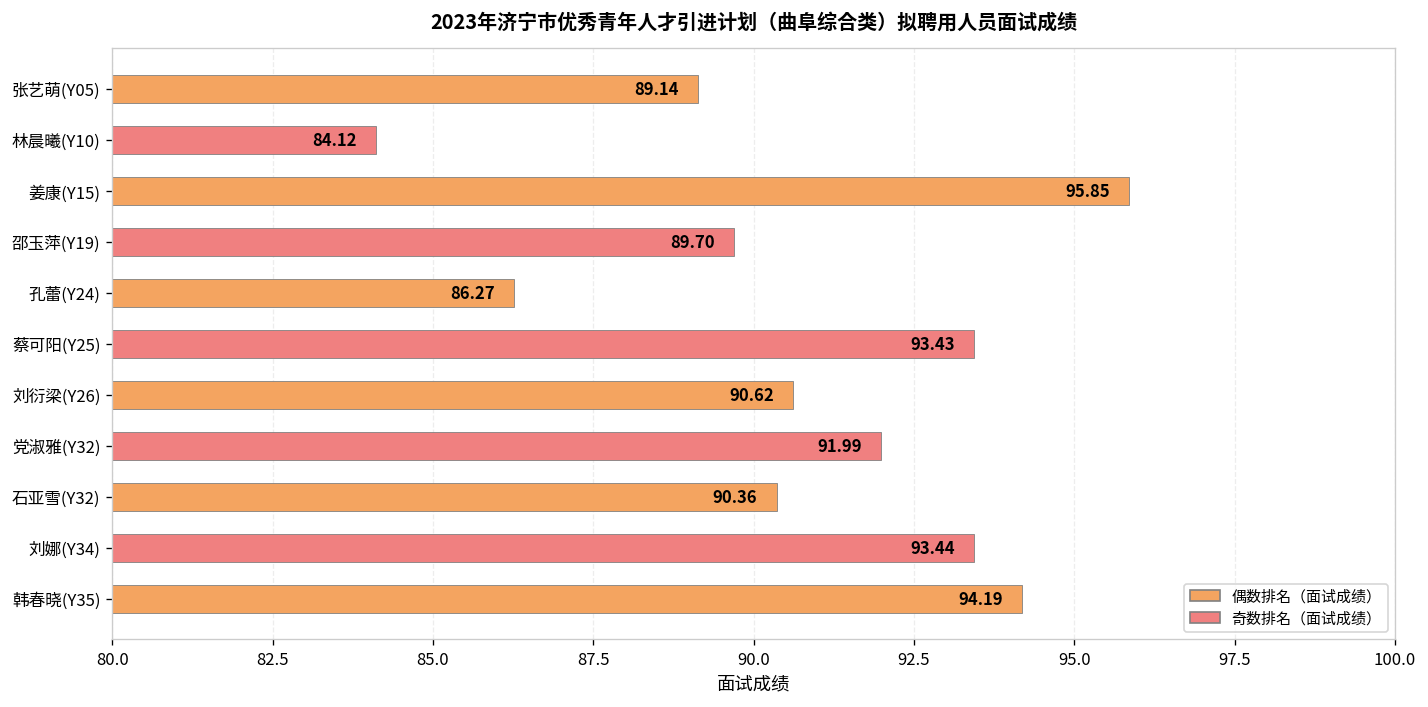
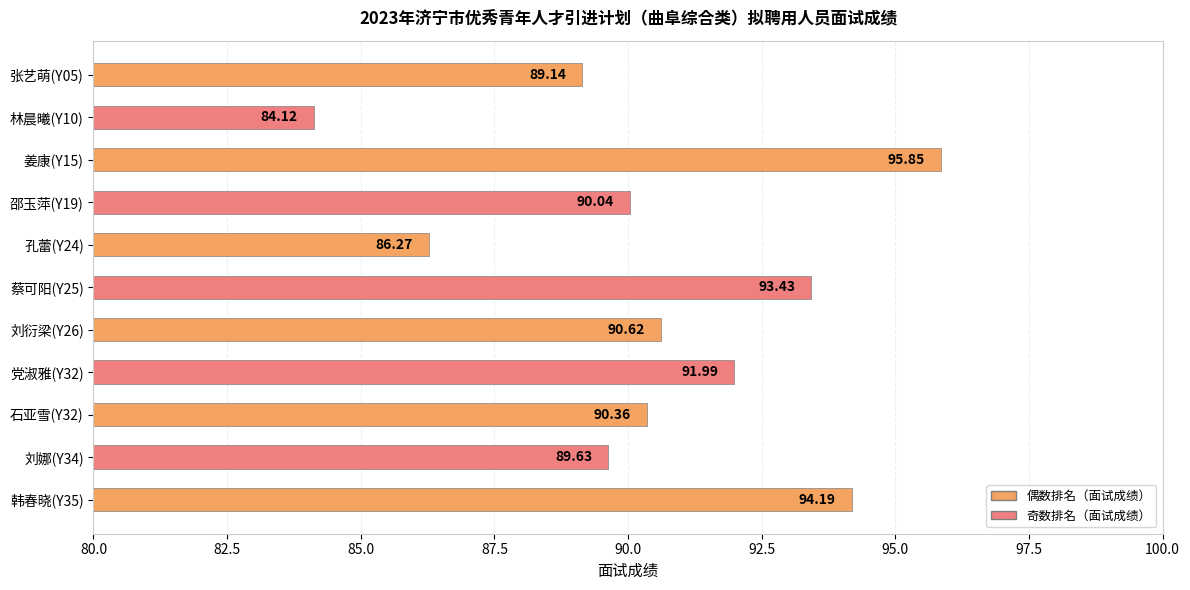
  {
    "张艺萌(Y05)": 89.14,
    "林晨曦(Y10)": 84.12,
    "姜康(Y15)": 95.85,
-   "邵玉萍(Y19)": 89.70,
+   "邵玉萍(Y19)": 90.04,
    "孔蕾(Y24)": 86.27,
    "蔡可阳(Y25)": 93.43,
    "刘衍梁(Y26)": 90.62,
    "党淑雅(Y32)": 91.99,
    "石亚雪(Y32)": 90.36,
-   "刘娜(Y34)": 93.44,
+   "刘娜(Y34)": 89.63,
    "韩春晓(Y35)": 94.19
  }
